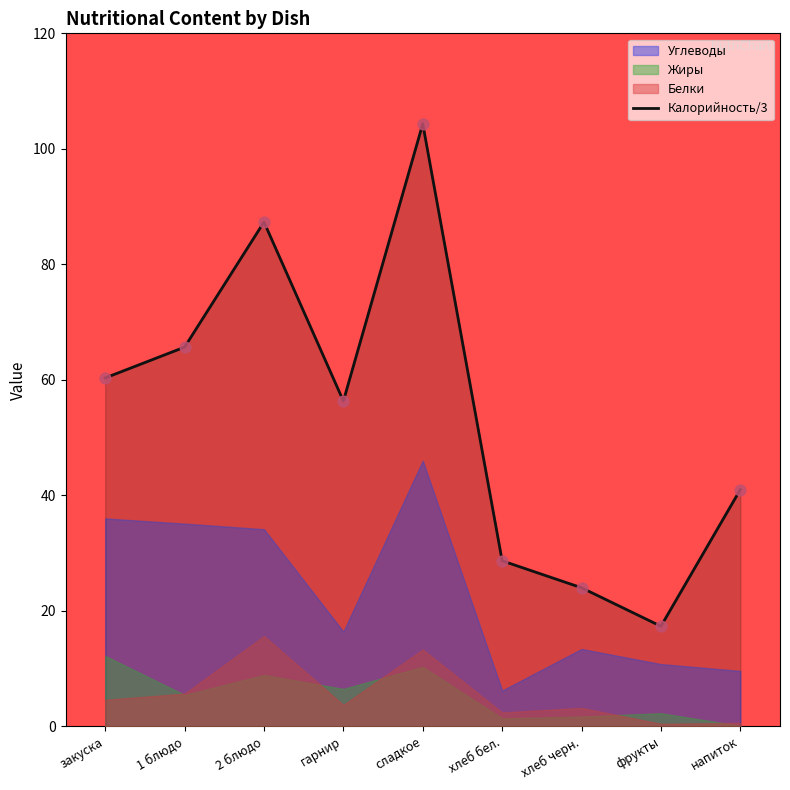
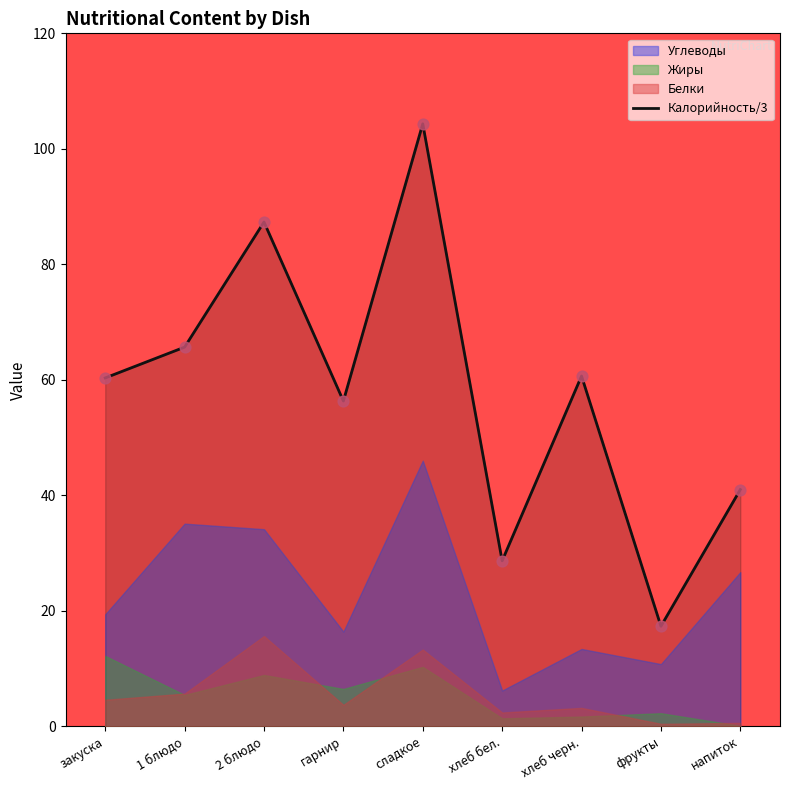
  {
    "Углеводы": {
-     "закуска": 36,
+     "закуска": 19,
      "1 блюдо": 35,
      "2 блюдо": 34,
      "гарнир": 16,
      "сладкое": 46,
      "хлеб бел.": 6,
      "хлеб черн.": 13,
      "фрукты": 11,
-     "напиток": 10
+     "напиток": 27
    },
    "Калорийность/3": {
      "закуска": 60,
      "1 блюдо": 66,
      "2 блюдо": 87,
      "гарнир": 56,
      "сладкое": 104,
      "хлеб бел.": 29,
-     "хлеб черн.": 24,
+     "хлеб черн.": 61,
      "фрукты": 17,
      "напиток": 41
    },
    "Жиры": {
      "закуска": 12,
      "2 блюдо": 9,
      "гарнир": 6,
      "сладкое": 10,
      "хлеб бел.": 1,
      "хлеб черн.": 2,
      "фрукты": 2
    },
    "Белки": {
      "закуска": 5,
      "2 блюдо": 16,
      "гарнир": 4,
      "сладкое": 13,
      "хлеб бел.": 2,
      "хлеб черн.": 3,
      "фрукты": 0,
      "напиток": 1
    }
  }
